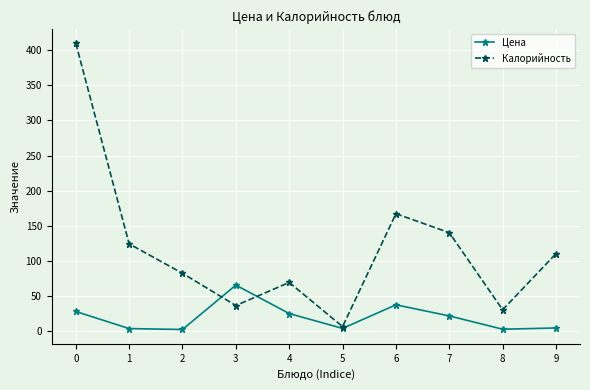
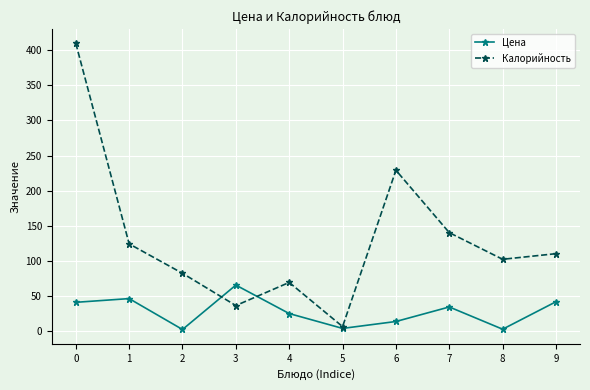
  {
    "Цена": {
-     "0": 30,
-     "1": 0,
+     "0": 40,
+     "1": 50,
      "2": 0,
      "3": 70,
      "4": 20,
-     "6": 40,
-     "7": 20,
+     "6": 10,
+     "7": 30,
      "8": 0,
-     "9": 0
+     "9": 40
    },
    "Калорийность": {
      "0": 410,
      "1": 120,
      "2": 80,
      "3": 40,
      "4": 70,
-     "6": 170,
+     "6": 230,
      "7": 140,
-     "8": 30,
+     "8": 100,
      "9": 110
    }
  }
